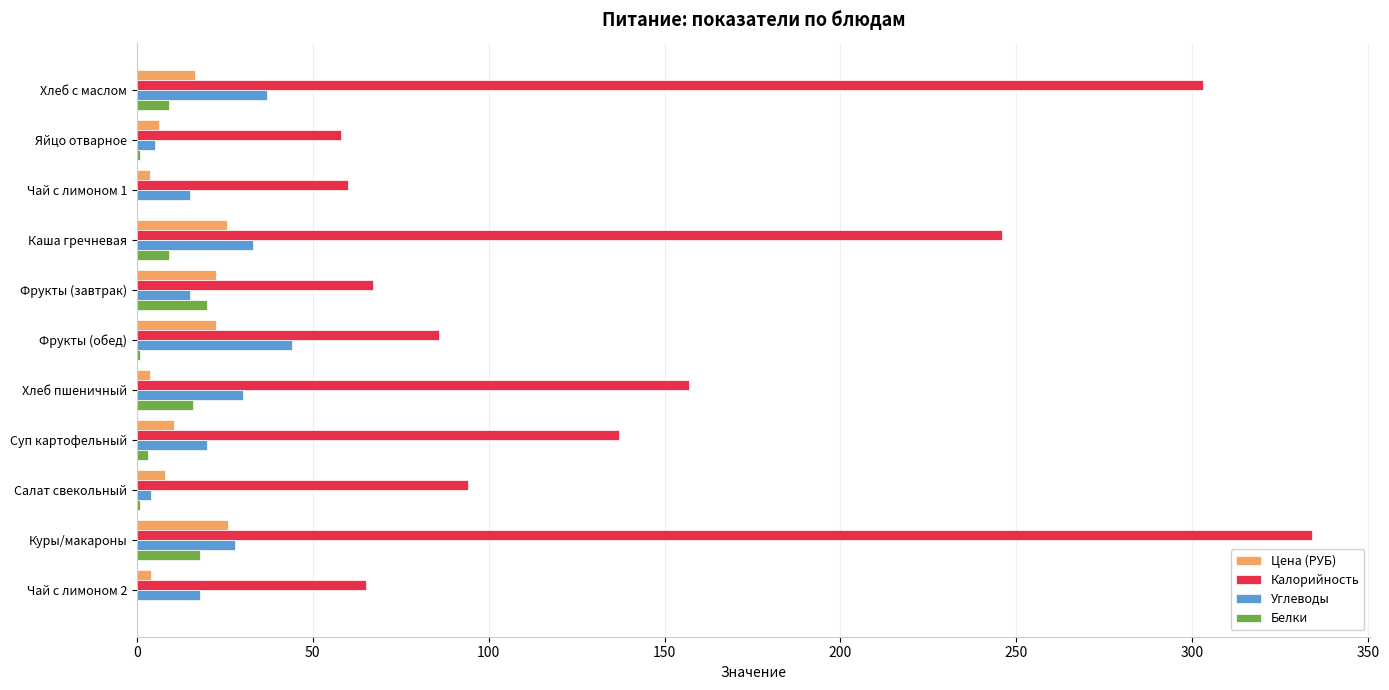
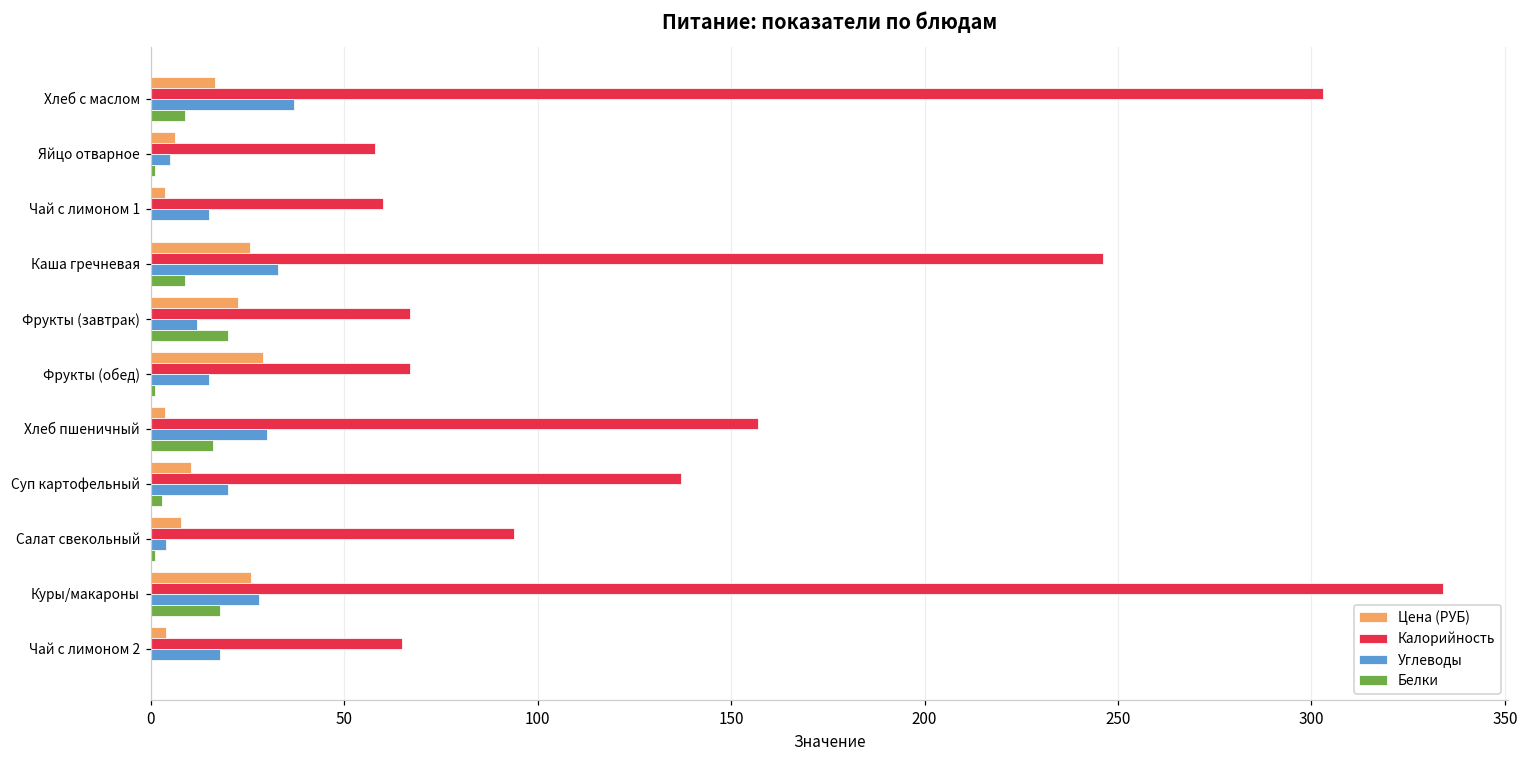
  {
    "Цена (РУБ)": {
      "Хлеб с маслом": 17,
      "Яйцо отварное": 6,
      "Чай с лимоном 1": 4,
      "Каша гречневая": 26,
      "Фрукты (завтрак)": 22,
-     "Фрукты (обед)": 22,
+     "Фрукты (обед)": 29,
      "Хлеб пшеничный": 4,
      "Суп картофельный": 11,
      "Салат свекольный": 8,
      "Куры/макароны": 26,
      "Чай с лимоном 2": 4
    },
    "Калорийность": {
      "Хлеб с маслом": 303,
      "Яйцо отварное": 58,
      "Чай с лимоном 1": 60,
      "Каша гречневая": 246,
      "Фрукты (завтрак)": 67,
-     "Фрукты (обед)": 86,
+     "Фрукты (обед)": 67,
      "Хлеб пшеничный": 157,
      "Суп картофельный": 137,
      "Салат свекольный": 94,
      "Куры/макароны": 334,
      "Чай с лимоном 2": 65
    },
    "Углеводы": {
      "Хлеб с маслом": 37,
      "Яйцо отварное": 5,
      "Чай с лимоном 1": 15,
      "Каша гречневая": 33,
-     "Фрукты (завтрак)": 15,
-     "Фрукты (обед)": 44,
+     "Фрукты (завтрак)": 12,
+     "Фрукты (обед)": 15,
      "Хлеб пшеничный": 30,
      "Суп картофельный": 20,
      "Салат свекольный": 4,
      "Куры/макароны": 28,
      "Чай с лимоном 2": 18
    },
    "Белки": {
      "Хлеб с маслом": 9,
      "Яйцо отварное": 1,
      "Чай с лимоном 1": 0,
      "Каша гречневая": 9,
      "Фрукты (завтрак)": 20,
      "Фрукты (обед)": 1,
      "Хлеб пшеничный": 16,
      "Суп картофельный": 3,
      "Салат свекольный": 1,
      "Куры/макароны": 18,
      "Чай с лимоном 2": 0
    }
  }
